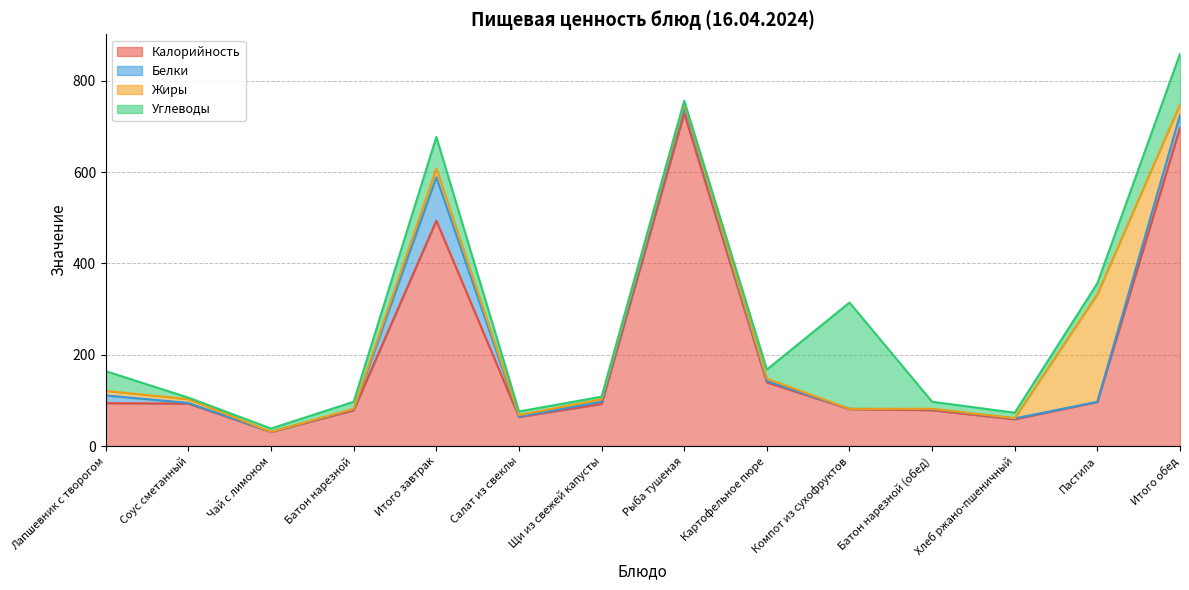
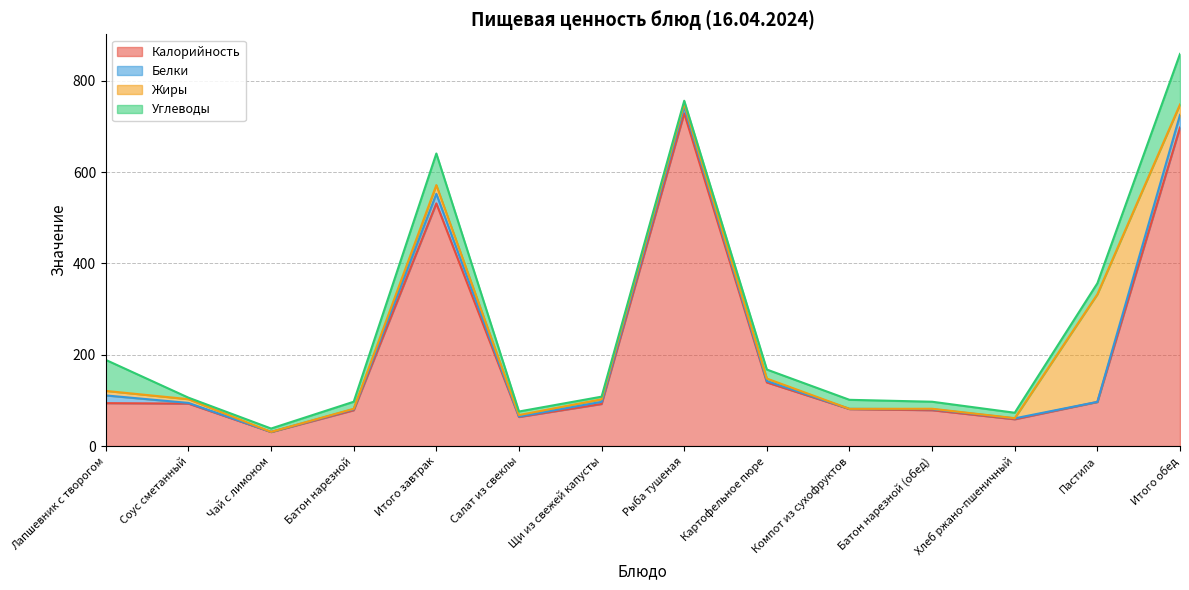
  {
    "Калорийность": {
      "Лапшевник с творогом": 90,
-     "Итого завтрак": 490,
+     "Итого завтрак": 530,
      "Рыба тушеная": 730,
      "Итого обед": 700
    },
    "Белки": {
      "Лапшевник с творогом": 20,
-     "Итого завтрак": 100,
+     "Итого завтрак": 20,
      "Рыба тушеная": 10,
      "Итого обед": 30
    },
    "Жиры": {
      "Лапшевник с творогом": 10,
      "Итого завтрак": 20,
      "Рыба тушеная": 10,
      "Пастила": 240,
      "Итого обед": 20
    },
    "Углеводы": {
-     "Лапшевник с творогом": 40,
+     "Лапшевник с творогом": 70,
      "Чай с лимоном": 10,
      "Батон нарезной": 20,
      "Итого завтрак": 70,
      "Салат из свеклы": 10,
      "Щи из свежей капусты": 10,
      "Рыба тушеная": 10,
      "Картофельное пюре": 20,
-     "Компот из сухофруктов": 230,
+     "Компот из сухофруктов": 20,
      "Батон нарезной (обед)": 20,
      "Хлеб ржано-пшеничный": 10,
      "Пастила": 20,
      "Итого обед": 110
    }
  }
